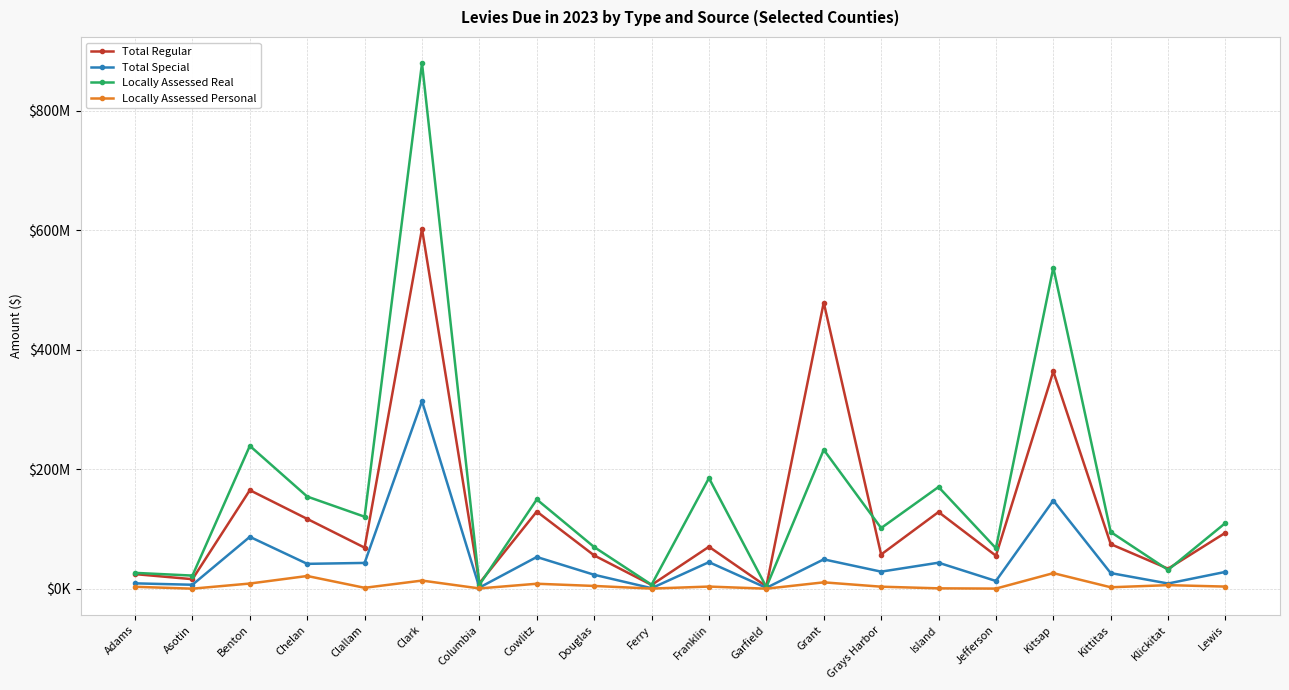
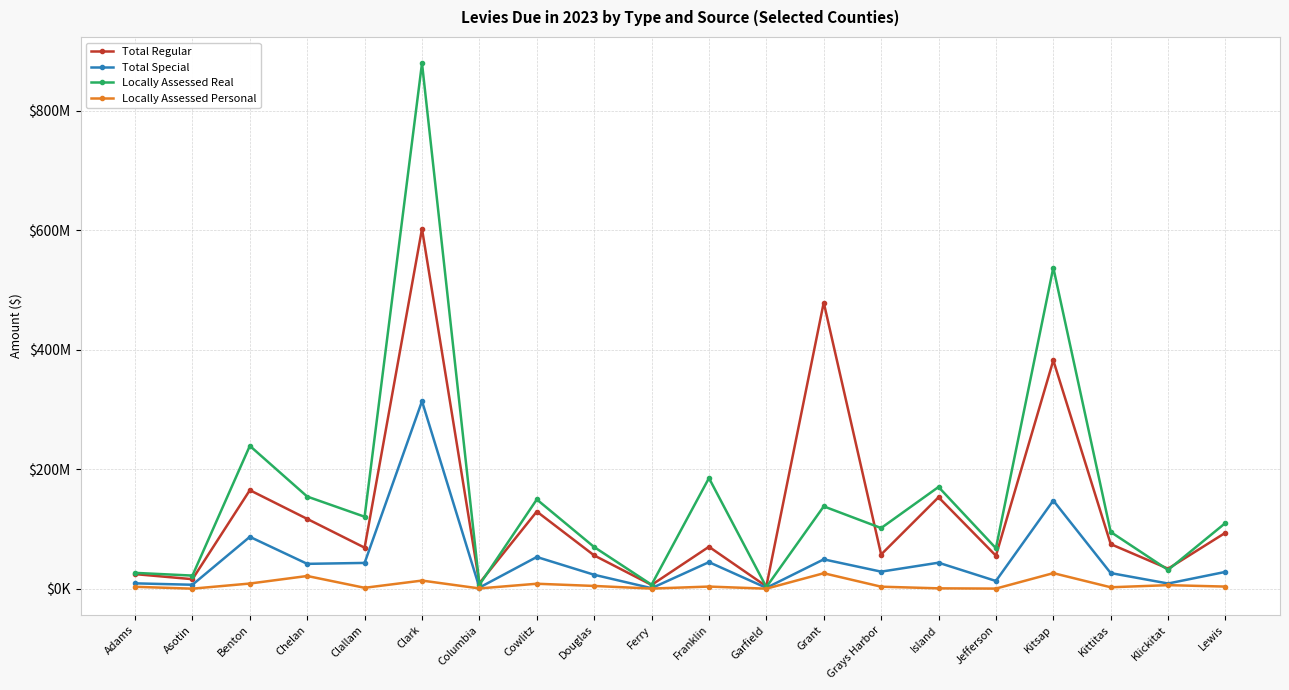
  {
    "Total Regular": {
      "Asotin": "$20000000",
      "Benton": "$170000000",
      "Chelan": "$120000000",
      "Clallam": "$70000000",
      "Clark": "$600000000",
      "Cowlitz": "$130000000",
      "Douglas": "$60000000",
      "Franklin": "$70000000",
      "Grant": "$480000000",
      "Grays Harbor": "$60000000",
-     "Island": "$130000000",
+     "Island": "$150000000",
      "Jefferson": "$60000000",
-     "Kitsap": "$360000000",
+     "Kitsap": "$380000000",
      "Kittitas": "$70000000",
      "Lewis": "$90000000"
    },
    "Total Special": {
      "Adams": "$10000000",
      "Asotin": "$10000000",
      "Benton": "$90000000",
      "Chelan": "$40000000",
      "Clallam": "$40000000",
      "Clark": "$310000000",
      "Cowlitz": "$50000000",
      "Douglas": "$20000000",
      "Franklin": "$40000000",
      "Grant": "$50000000",
      "Grays Harbor": "$30000000",
      "Island": "$40000000",
      "Jefferson": "$10000000",
      "Kitsap": "$150000000",
      "Kittitas": "$30000000",
      "Lewis": "$30000000"
    },
    "Locally Assessed Real": {
      "Asotin": "$20000000",
      "Benton": "$240000000",
      "Chelan": "$150000000",
      "Clallam": "$120000000",
      "Clark": "$880000000",
      "Cowlitz": "$150000000",
      "Douglas": "$70000000",
      "Franklin": "$190000000",
-     "Grant": "$230000000",
+     "Grant": "$140000000",
      "Grays Harbor": "$100000000",
      "Island": "$170000000",
      "Jefferson": "$70000000",
      "Kitsap": "$540000000",
      "Kittitas": "$100000000",
      "Lewis": "$110000000"
    },
    "Locally Assessed Personal": {
      "Adams": "$0",
      "Asotin": "$0",
      "Benton": "$10000000",
      "Chelan": "$20000000",
      "Clallam": "$0",
      "Clark": "$10000000",
      "Cowlitz": "$10000000",
      "Douglas": "$0",
      "Franklin": "$0",
-     "Grant": "$10000000",
+     "Grant": "$30000000",
      "Grays Harbor": "$0",
      "Island": "$0",
      "Jefferson": "$0",
      "Kitsap": "$30000000",
      "Kittitas": "$0",
      "Lewis": "$0"
    }
  }
